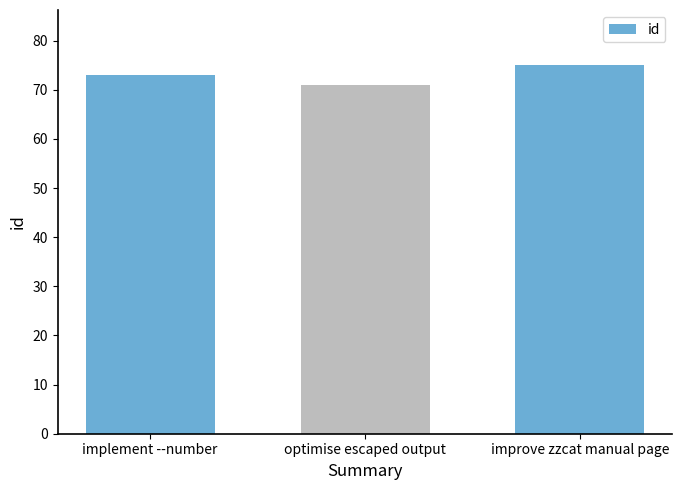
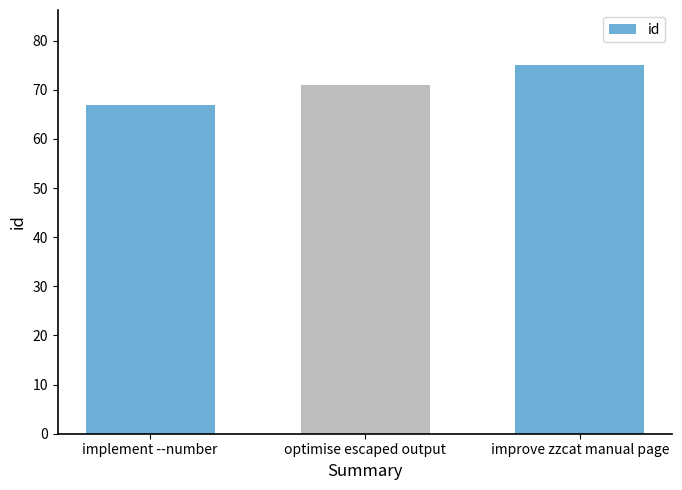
  {
-   "implement --number": 73,
+   "implement --number": 67,
    "optimise escaped output": 71,
    "improve zzcat manual page": 75
  }
